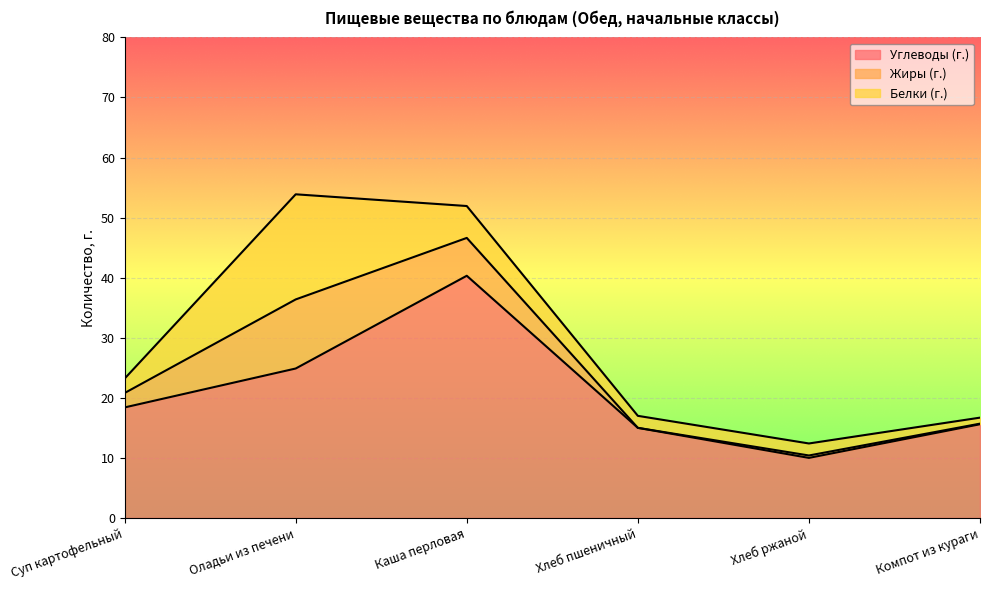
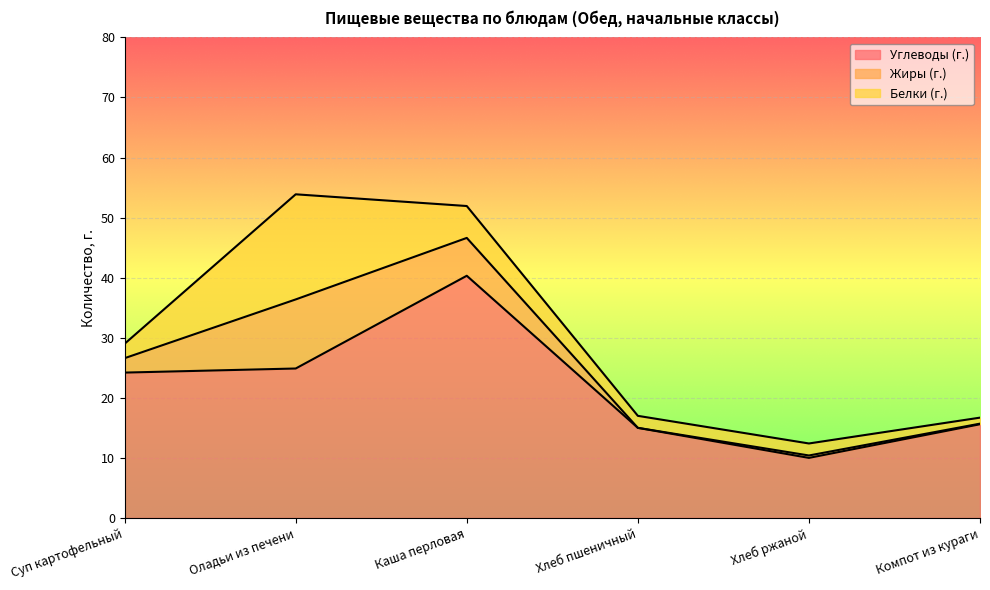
  {
    "Углеводы (г.)": {
-     "Суп картофельный": 18,
+     "Суп картофельный": 24,
      "Оладьи из печени": 25,
      "Каша перловая": 40
    }
  }
